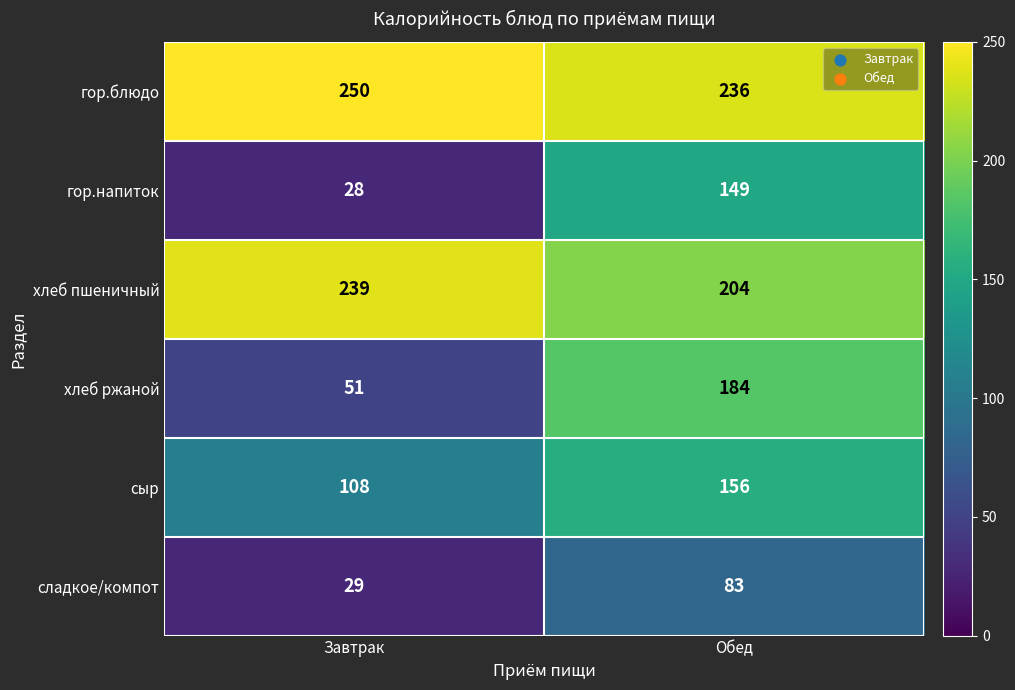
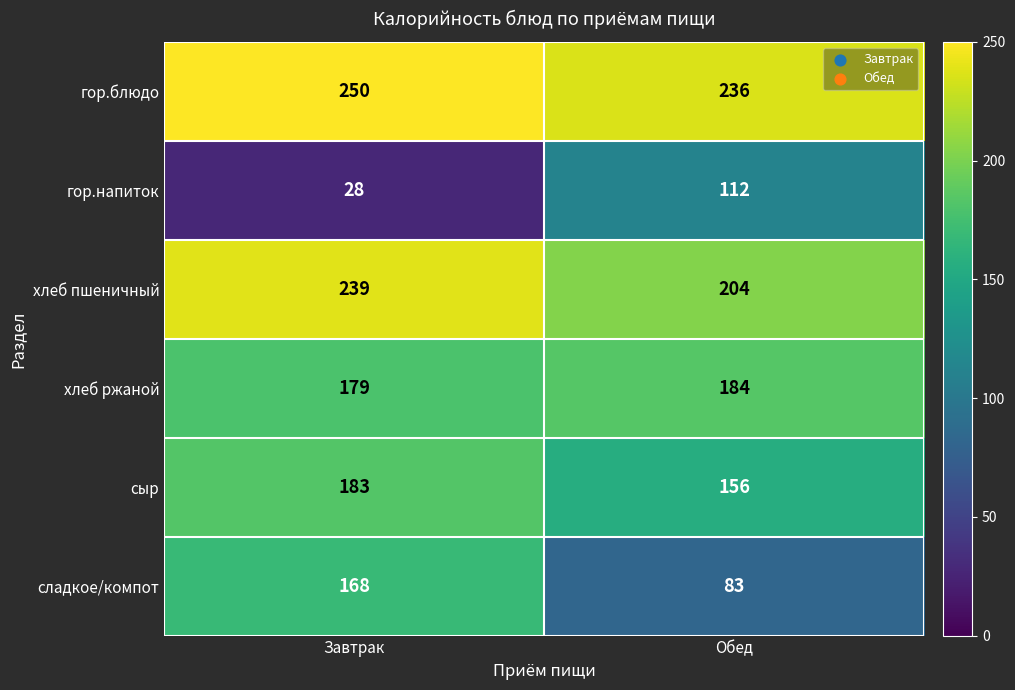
  {
    "гор.блюдо": {
      "Завтрак": 250,
      "Обед": 236
    },
    "гор.напиток": {
      "Завтрак": 28,
-     "Обед": 149
+     "Обед": 112
    },
    "хлеб пшеничный": {
      "Завтрак": 239,
      "Обед": 204
    },
    "хлеб ржаной": {
-     "Завтрак": 51,
+     "Завтрак": 179,
      "Обед": 184
    },
    "сыр": {
-     "Завтрак": 108,
+     "Завтрак": 183,
      "Обед": 156
    },
    "сладкое/компот": {
-     "Завтрак": 29,
+     "Завтрак": 168,
      "Обед": 83
    }
  }
